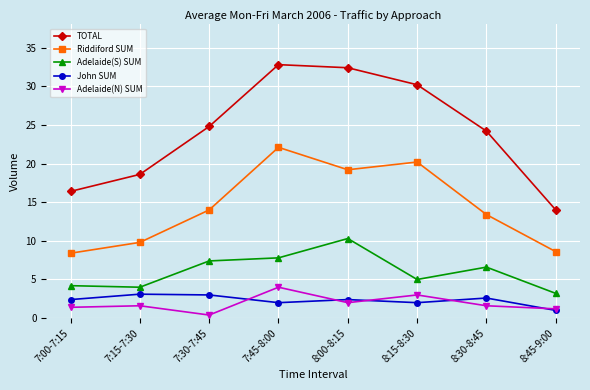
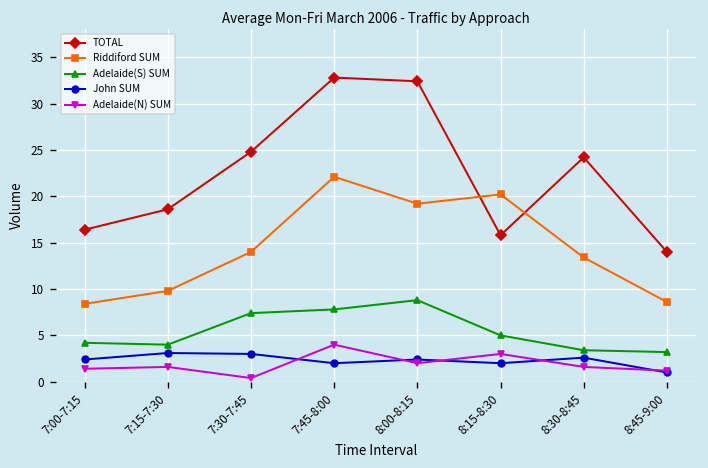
  {
    "TOTAL": {
      "7:00-7:15": 16,
      "7:15-7:30": 19,
      "7:30-7:45": 25,
      "7:45-8:00": 33,
      "8:00-8:15": 32,
-     "8:15-8:30": 30,
+     "8:15-8:30": 16,
      "8:30-8:45": 24,
      "8:45-9:00": 14
    },
    "Riddiford SUM": {
      "7:00-7:15": 8,
      "7:15-7:30": 10,
      "7:30-7:45": 14,
      "7:45-8:00": 22,
      "8:00-8:15": 19,
      "8:15-8:30": 20,
      "8:30-8:45": 13,
      "8:45-9:00": 9
    },
    "Adelaide(S) SUM": {
      "7:00-7:15": 4,
      "7:15-7:30": 4,
      "7:30-7:45": 7,
      "7:45-8:00": 8,
-     "8:00-8:15": 10,
+     "8:00-8:15": 9,
      "8:15-8:30": 5,
-     "8:30-8:45": 7,
+     "8:30-8:45": 3,
      "8:45-9:00": 3
    },
    "John SUM": {
      "7:00-7:15": 2,
      "7:15-7:30": 3,
      "7:30-7:45": 3,
      "7:45-8:00": 2,
      "8:00-8:15": 2,
      "8:15-8:30": 2,
      "8:30-8:45": 3
    },
    "Adelaide(N) SUM": {
      "7:00-7:15": 1,
      "7:15-7:30": 2,
      "7:30-7:45": 0,
      "7:45-8:00": 4,
      "8:00-8:15": 2,
      "8:15-8:30": 3,
      "8:30-8:45": 2
    }
  }
